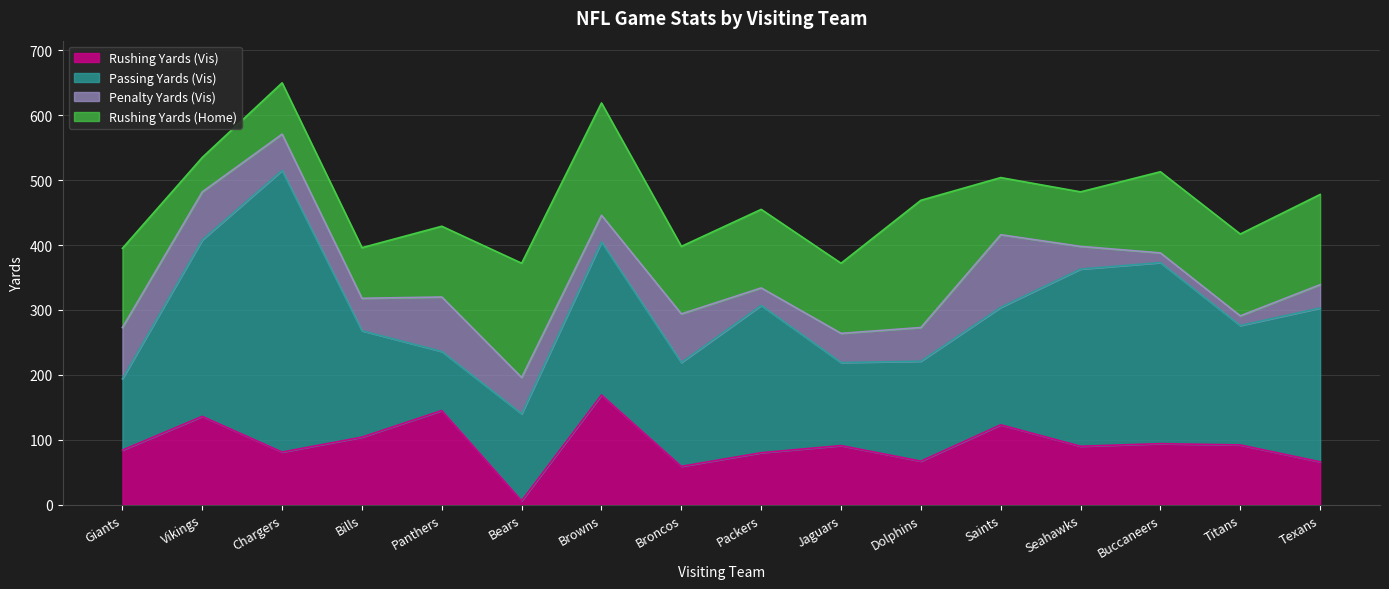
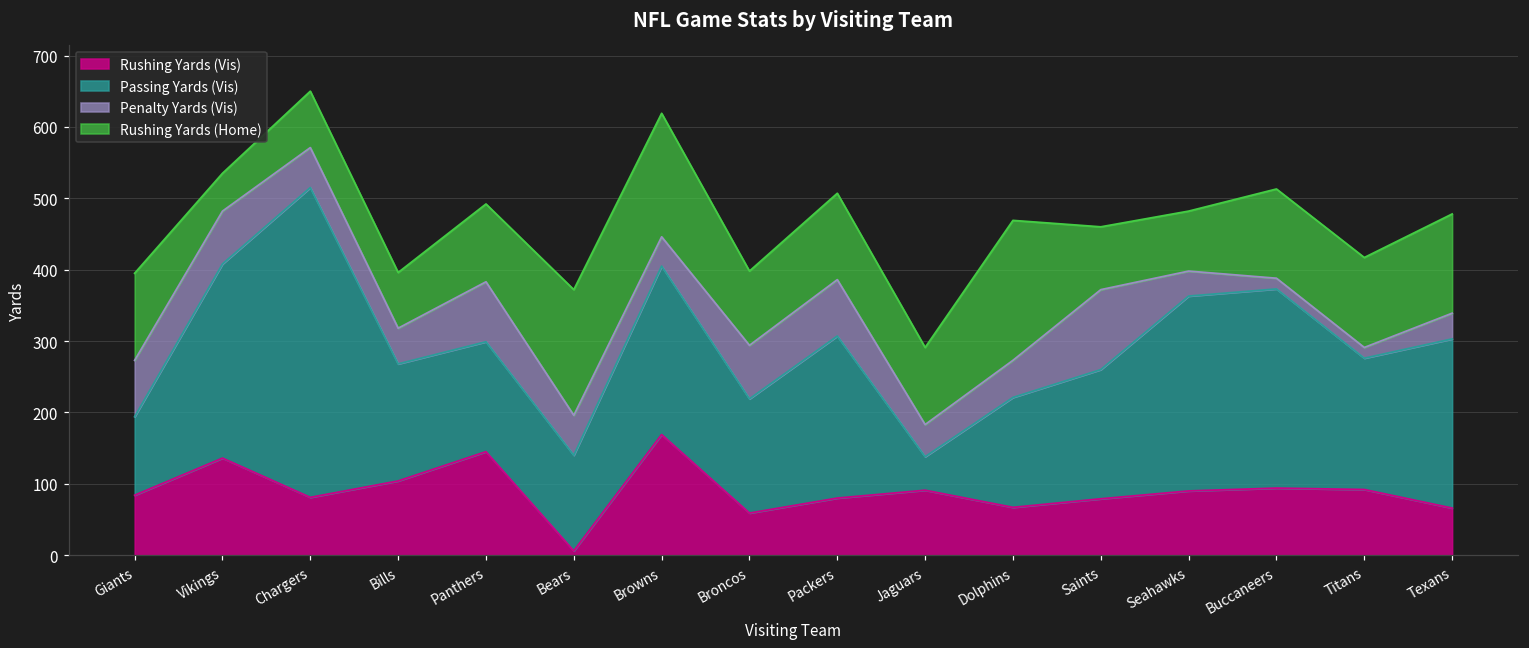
  {
    "Rushing Yards (Vis)": {
      "Giants": 80,
      "Vikings": 140,
      "Chargers": 80,
      "Bills": 100,
      "Panthers": 150,
      "Bears": 10,
      "Browns": 170,
      "Broncos": 60,
      "Packers": 80,
      "Jaguars": 90,
      "Dolphins": 70,
-     "Saints": 120,
+     "Saints": 80,
      "Seahawks": 90,
      "Buccaneers": 90,
      "Titans": 90,
      "Texans": 70
    },
    "Passing Yards (Vis)": {
      "Giants": 110,
      "Vikings": 270,
      "Chargers": 430,
      "Bills": 160,
-     "Panthers": 90,
+     "Panthers": 150,
      "Bears": 130,
      "Browns": 240,
      "Broncos": 160,
      "Packers": 230,
-     "Jaguars": 130,
+     "Jaguars": 50,
      "Dolphins": 150,
      "Saints": 180,
      "Seahawks": 270,
      "Buccaneers": 280,
      "Titans": 180,
      "Texans": 240
    },
    "Penalty Yards (Vis)": {
      "Giants": 80,
      "Vikings": 70,
      "Chargers": 60,
      "Bills": 50,
      "Panthers": 80,
      "Bears": 60,
      "Browns": 40,
      "Broncos": 80,
-     "Packers": 30,
+     "Packers": 80,
      "Jaguars": 50,
      "Dolphins": 50,
      "Saints": 110,
      "Seahawks": 40,
      "Buccaneers": 20,
      "Titans": 20,
      "Texans": 40
    },
    "Rushing Yards (Home)": {
      "Giants": 120,
      "Vikings": 50,
      "Chargers": 80,
      "Bills": 80,
      "Panthers": 110,
      "Bears": 180,
      "Browns": 170,
      "Broncos": 100,
      "Packers": 120,
      "Jaguars": 110,
      "Dolphins": 200,
      "Saints": 90,
      "Seahawks": 80,
      "Buccaneers": 130,
      "Titans": 130,
      "Texans": 140
    }
  }
